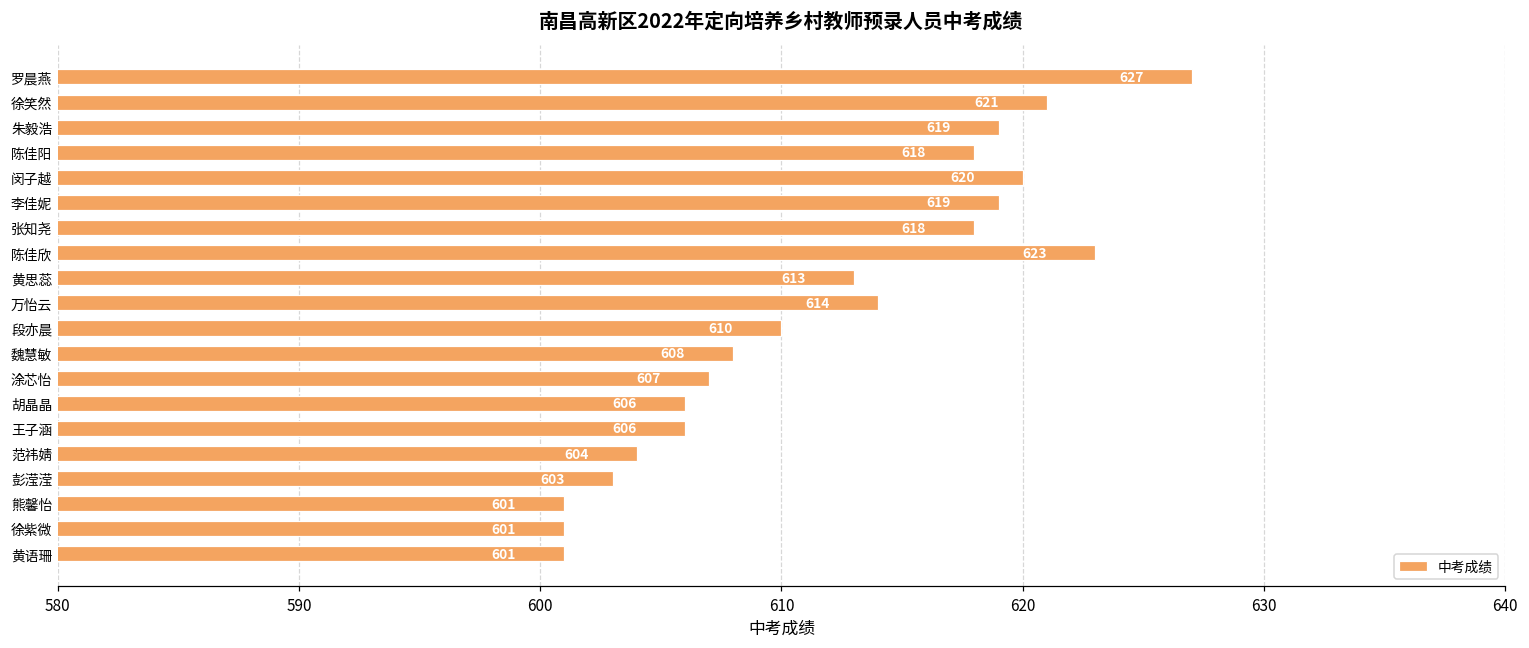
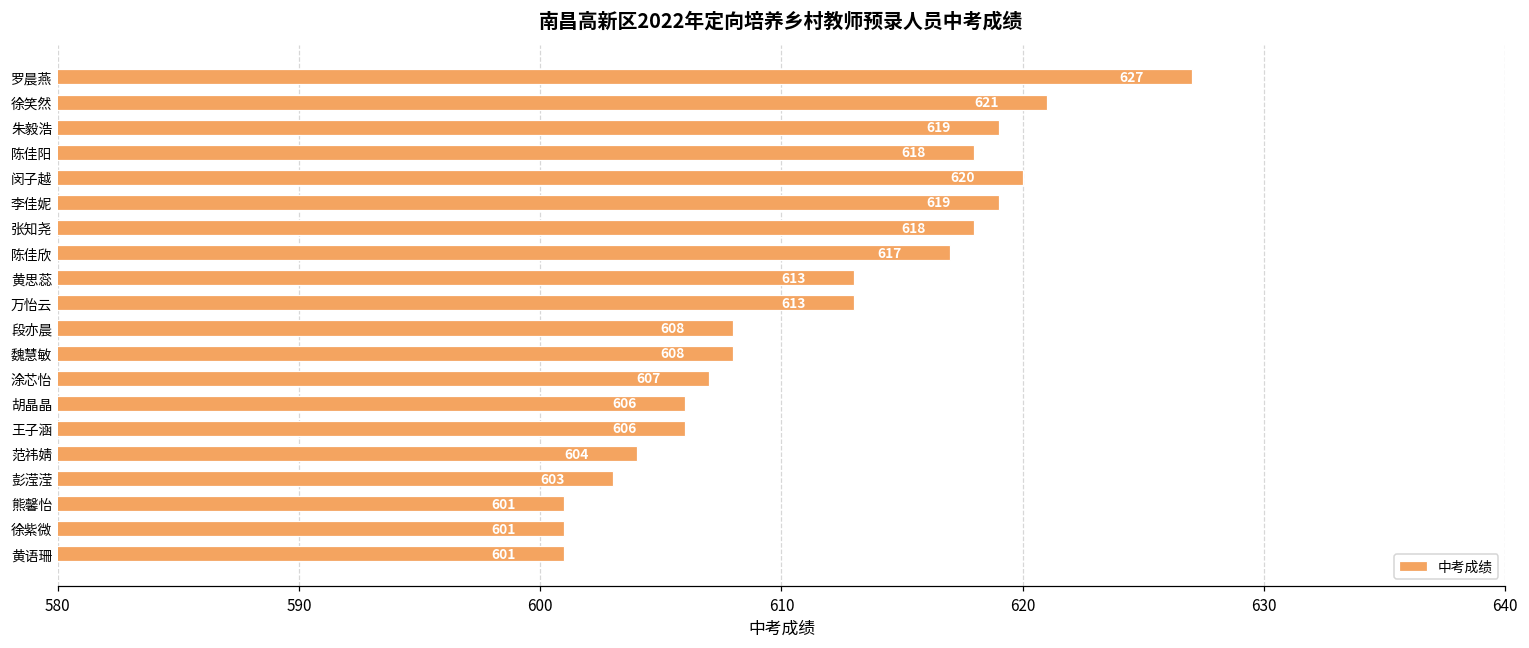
  {
    "罗晨燕": 627,
    "徐笑然": 621,
    "朱毅浩": 619,
    "陈佳阳": 618,
    "闵子越": 620,
    "李佳妮": 619,
    "张知尧": 618,
-   "陈佳欣": 623,
+   "陈佳欣": 617,
    "黄思蕊": 613,
-   "万怡云": 614,
-   "段亦晨": 610,
+   "万怡云": 613,
+   "段亦晨": 608,
    "魏慧敏": 608,
    "涂芯怡": 607,
    "胡晶晶": 606,
    "王子涵": 606,
    "范祎婧": 604,
    "彭滢滢": 603,
    "熊馨怡": 601,
    "徐紫微": 601,
    "黄语珊": 601
  }
